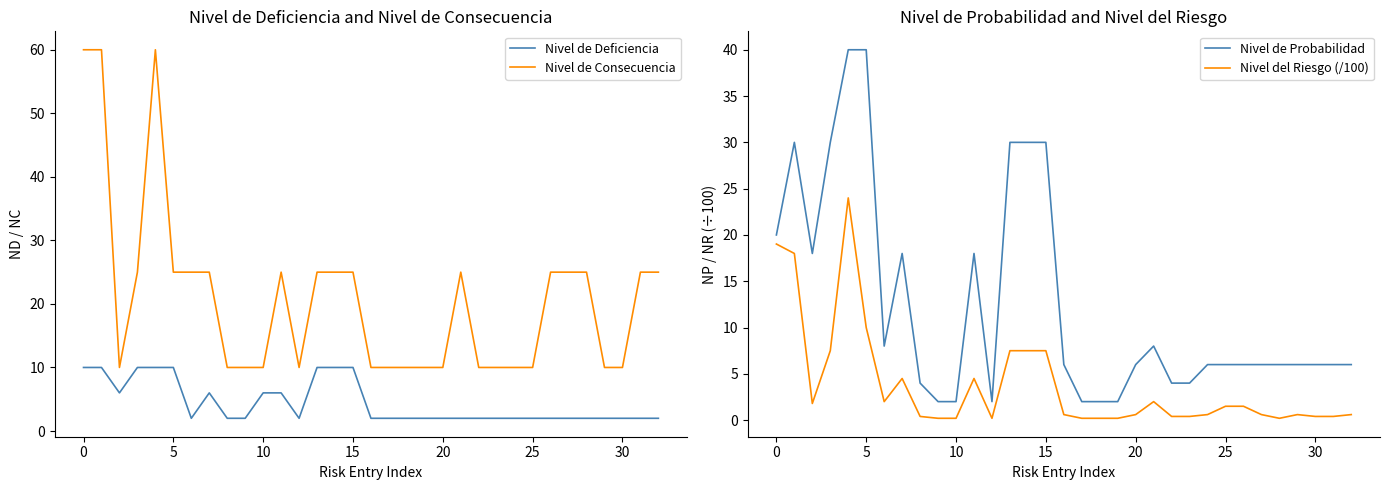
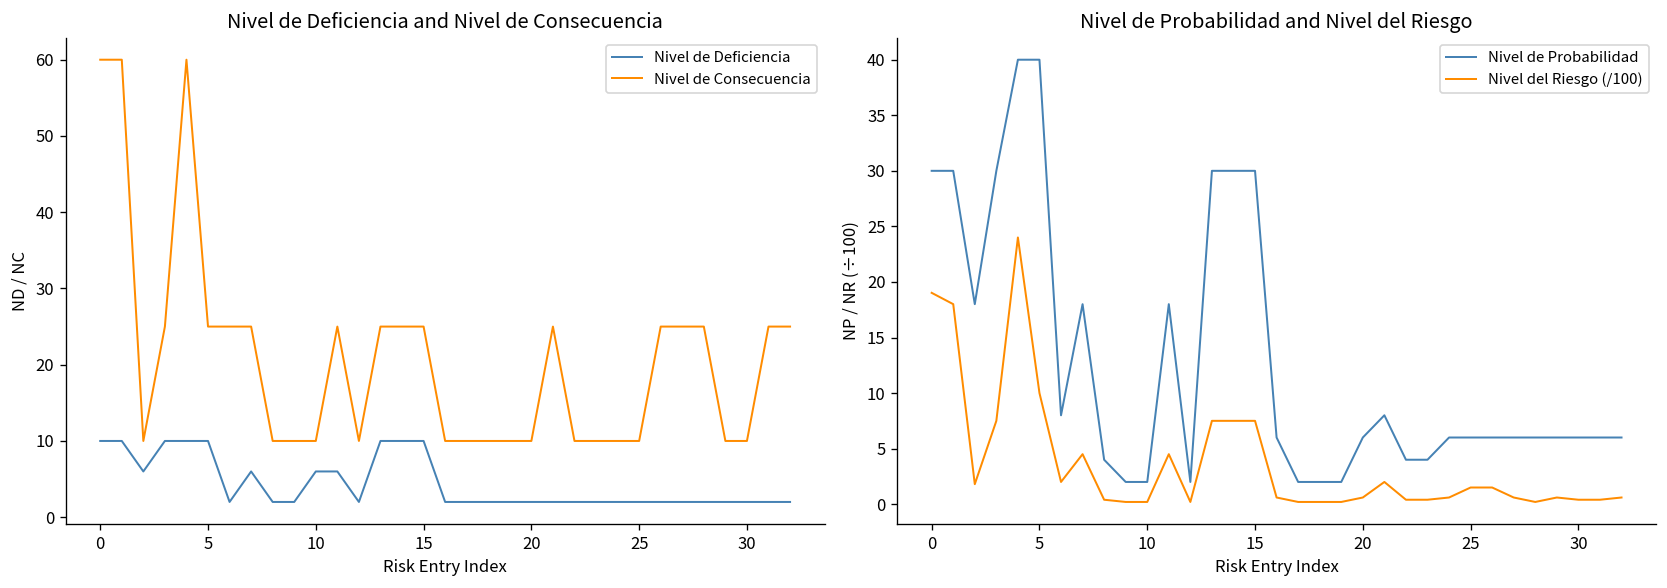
  {
    "Nivel de Deficiencia and Nivel de Consecuencia": {
      "Nivel de Deficiencia": {
        "0": 10
      },
      "Nivel de Consecuencia": {
        "0": 60
      }
    },
    "Nivel de Probabilidad and Nivel del Riesgo": {
      "Nivel de Probabilidad": {
-       "0": 20
+       "0": 30
      },
      "Nivel del Riesgo (/100)": {
        "0": 19
      }
    }
  }
